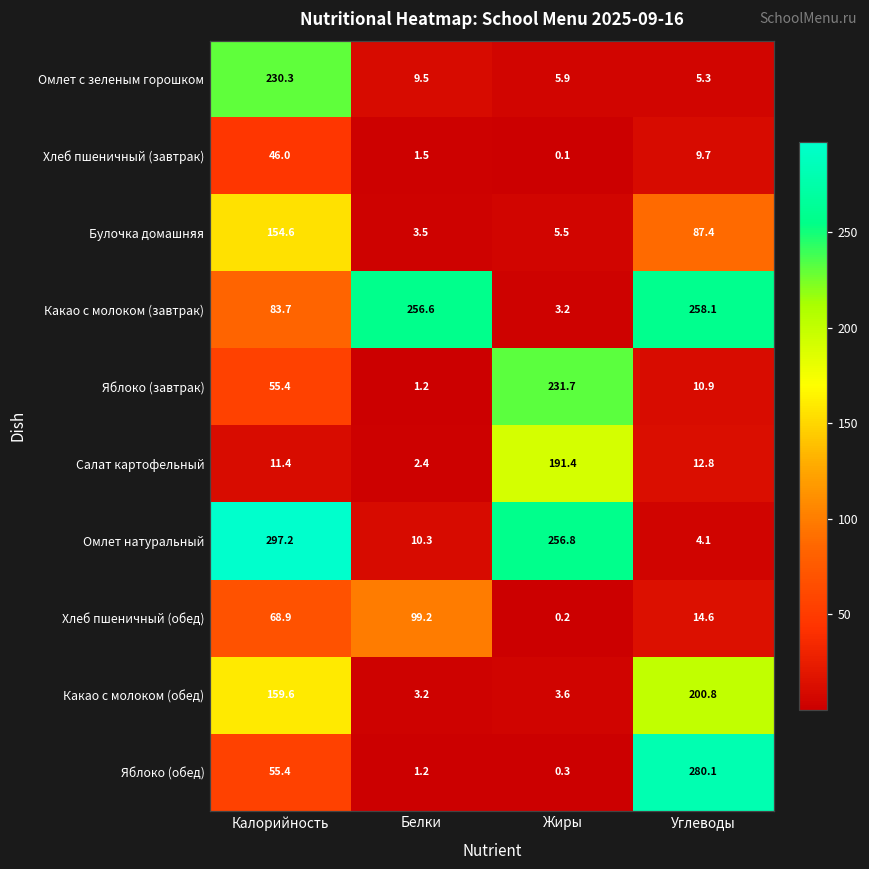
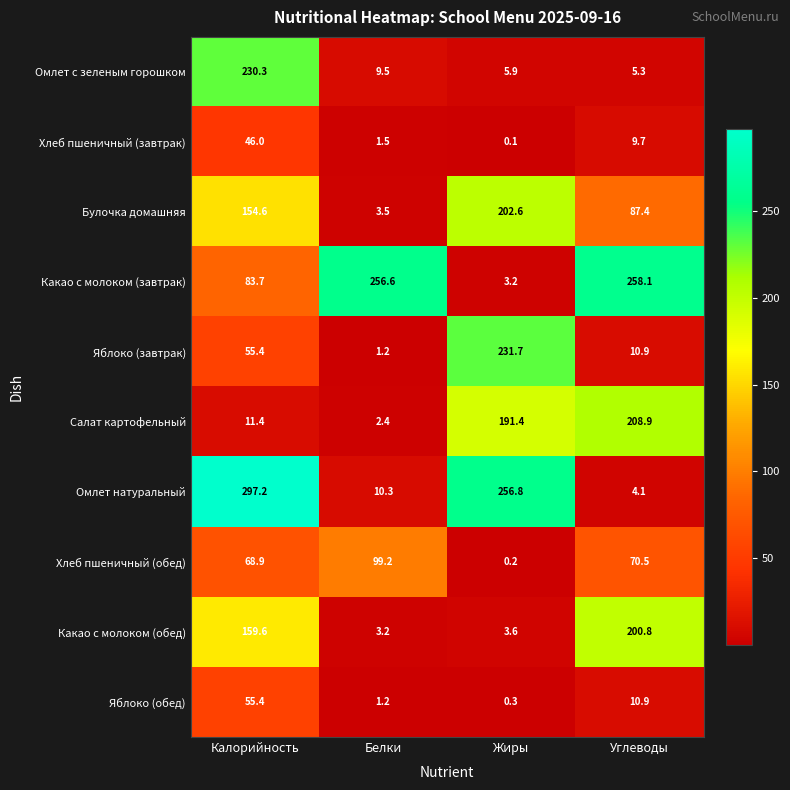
  {
    "Омлет с зеленым горошком": {
      "Калорийность": 230.3,
      "Белки": 9.5,
      "Жиры": 5.9,
      "Углеводы": 5.3
    },
    "Хлеб пшеничный (завтрак)": {
      "Калорийность": 46.0,
      "Белки": 1.5,
      "Жиры": 0.1,
      "Углеводы": 9.7
    },
    "Булочка домашняя": {
      "Калорийность": 154.6,
      "Белки": 3.5,
-     "Жиры": 5.5,
+     "Жиры": 202.6,
      "Углеводы": 87.4
    },
    "Какао с молоком (завтрак)": {
      "Калорийность": 83.7,
      "Белки": 256.6,
      "Жиры": 3.2,
      "Углеводы": 258.1
    },
    "Яблоко (завтрак)": {
      "Калорийность": 55.4,
      "Белки": 1.2,
      "Жиры": 231.7,
      "Углеводы": 10.9
    },
    "Салат картофельный": {
      "Калорийность": 11.4,
      "Белки": 2.4,
      "Жиры": 191.4,
-     "Углеводы": 12.8
+     "Углеводы": 208.9
    },
    "Омлет натуральный": {
      "Калорийность": 297.2,
      "Белки": 10.3,
      "Жиры": 256.8,
      "Углеводы": 4.1
    },
    "Хлеб пшеничный (обед)": {
      "Калорийность": 68.9,
      "Белки": 99.2,
      "Жиры": 0.2,
-     "Углеводы": 14.6
+     "Углеводы": 70.5
    },
    "Какао с молоком (обед)": {
      "Калорийность": 159.6,
      "Белки": 3.2,
      "Жиры": 3.6,
      "Углеводы": 200.8
    },
    "Яблоко (обед)": {
      "Калорийность": 55.4,
      "Белки": 1.2,
      "Жиры": 0.3,
-     "Углеводы": 280.1
+     "Углеводы": 10.9
    }
  }
